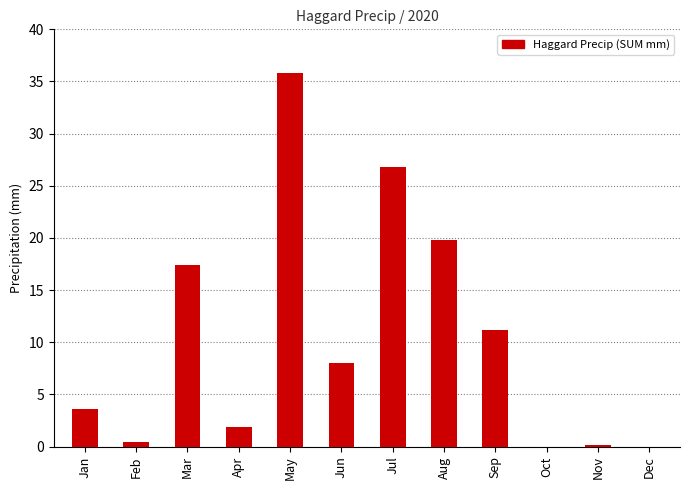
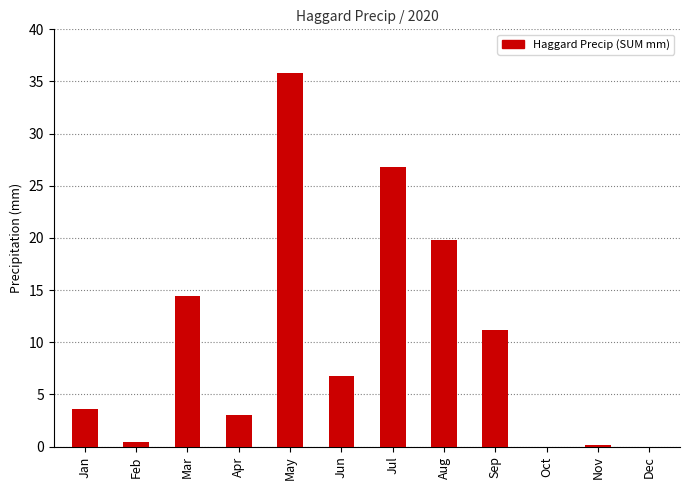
  {
    "Jan": 3.6,
    "Feb": 0.4,
-   "Mar": 17.4,
-   "Apr": 1.9,
+   "Mar": 14.4,
+   "Apr": 3.0,
    "May": 35.8,
-   "Jun": 8.0,
+   "Jun": 6.8,
    "Jul": 26.8,
    "Aug": 19.8,
    "Sep": 11.2,
    "Oct": 0.0,
    "Dec": 0.0
  }
